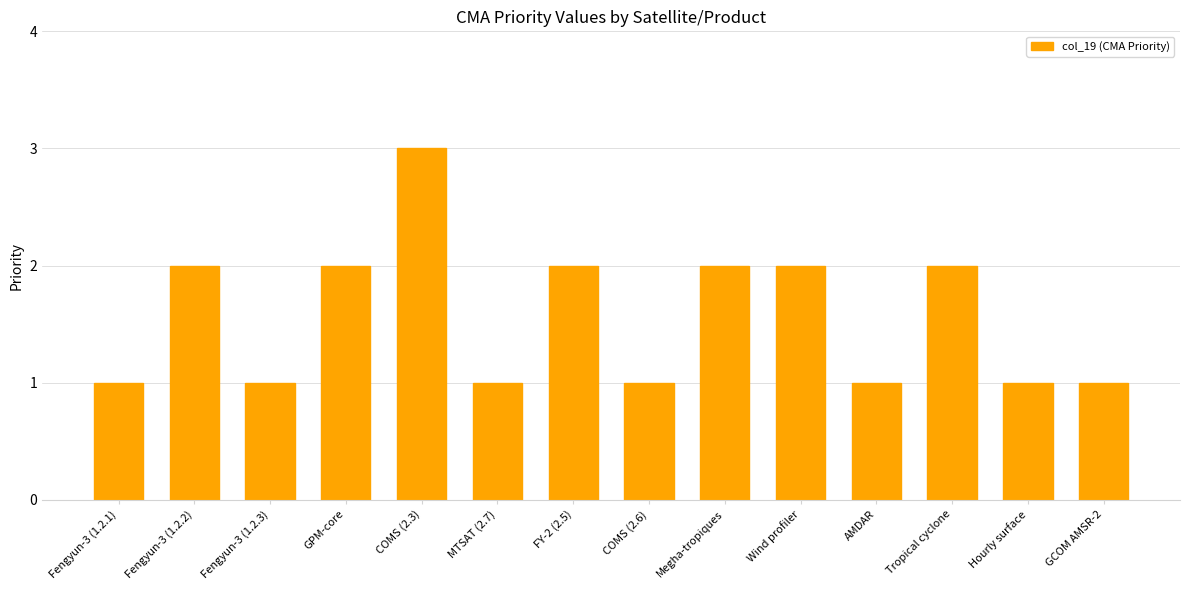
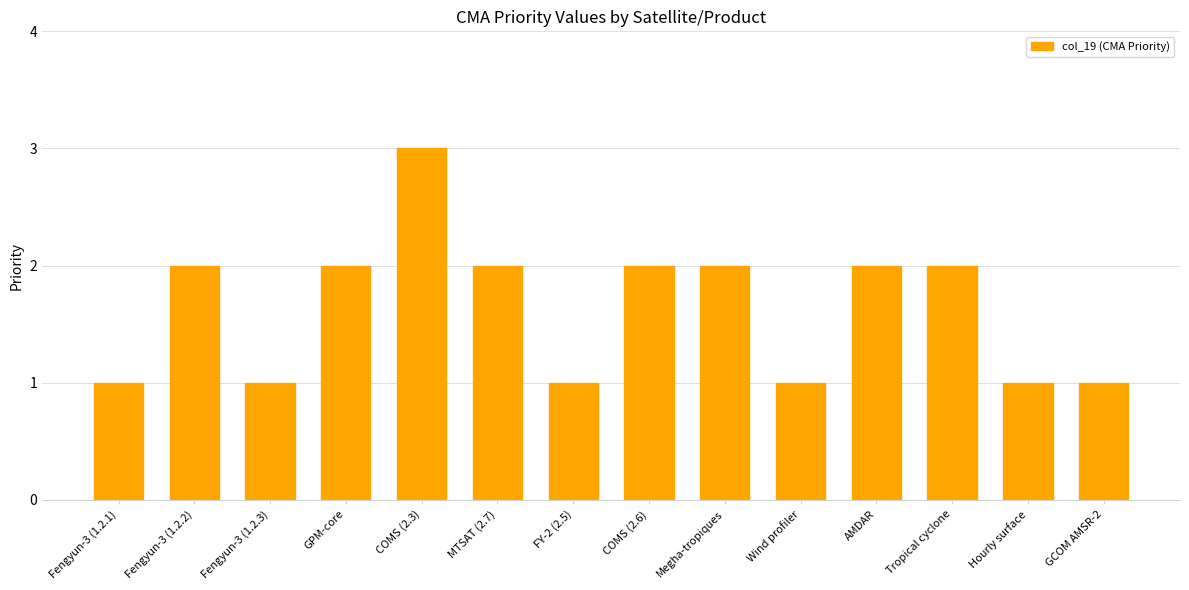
  {
    "Fengyun-3 (1.2.1)": 1,
    "Fengyun-3 (1.2.2)": 2,
    "Fengyun-3 (1.2.3)": 1,
    "GPM-core": 2,
    "COMS (2.3)": 3,
-   "MTSAT (2.7)": 1,
-   "FY-2 (2.5)": 2,
-   "COMS (2.6)": 1,
+   "MTSAT (2.7)": 2,
+   "FY-2 (2.5)": 1,
+   "COMS (2.6)": 2,
    "Megha-tropiques": 2,
-   "Wind profiler": 2,
-   "AMDAR": 1,
+   "Wind profiler": 1,
+   "AMDAR": 2,
    "Tropical cyclone": 2,
    "Hourly surface": 1,
    "GCOM AMSR-2": 1
  }
